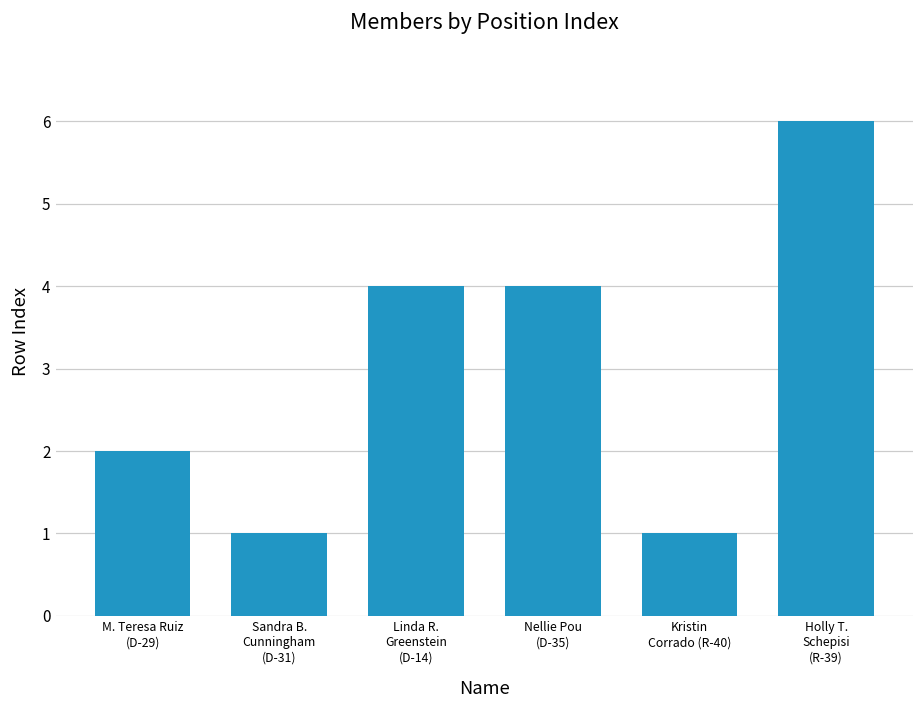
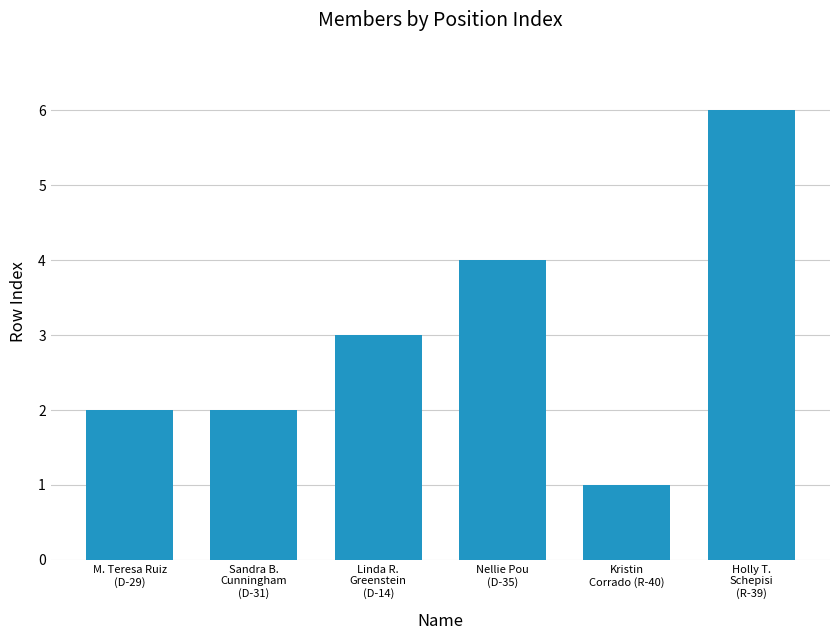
  {
    "M. Teresa Ruiz (D-29)": 2,
-   "Sandra B. Cunningham (D-31)": 1,
-   "Linda R. Greenstein (D-14)": 4,
+   "Sandra B. Cunningham (D-31)": 2,
+   "Linda R. Greenstein (D-14)": 3,
    "Nellie Pou (D-35)": 4,
    "Kristin Corrado (R-40)": 1,
    "Holly T. Schepisi (R-39)": 6
  }
